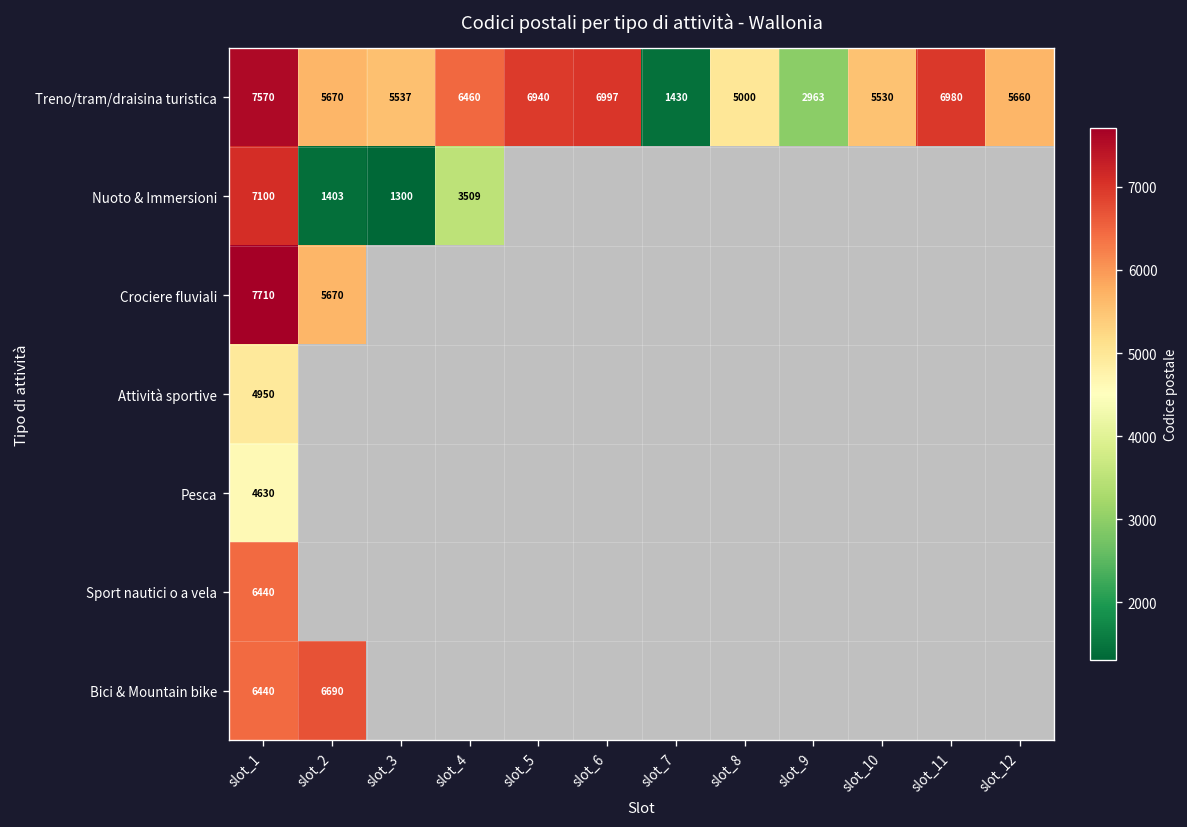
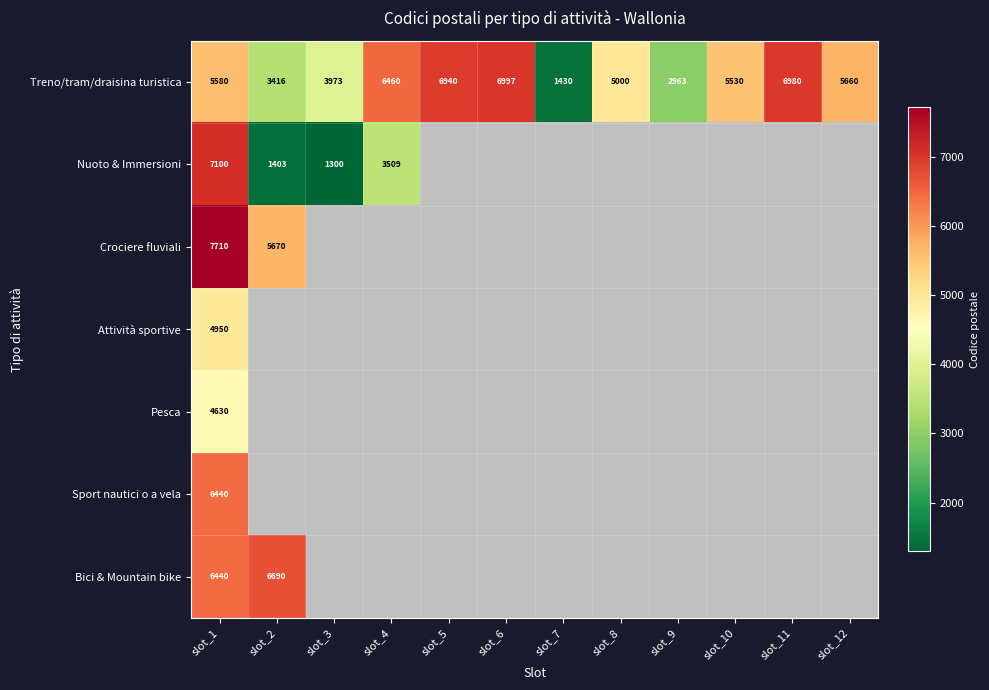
  {
    "Treno/tram/draisina turistica": {
-     "slot_1": 7570,
-     "slot_2": 5670,
-     "slot_3": 5537,
+     "slot_1": 5580,
+     "slot_2": 3416,
+     "slot_3": 3973,
      "slot_4": 6460,
      "slot_5": 6940,
      "slot_6": 6997,
      "slot_7": 1430,
      "slot_8": 5000,
      "slot_9": 2963,
      "slot_10": 5530,
      "slot_11": 6980,
      "slot_12": 5660
    },
    "Nuoto & Immersioni": {
      "slot_1": 7100,
      "slot_2": 1403,
      "slot_3": 1300,
      "slot_4": 3509
    },
    "Crociere fluviali": {
      "slot_1": 7710,
      "slot_2": 5670
    },
    "Attività sportive": {
      "slot_1": 4950
    },
    "Pesca": {
      "slot_1": 4630
    },
    "Sport nautici o a vela": {
      "slot_1": 6440
    },
    "Bici & Mountain bike": {
      "slot_1": 6440,
      "slot_2": 6690
    }
  }
